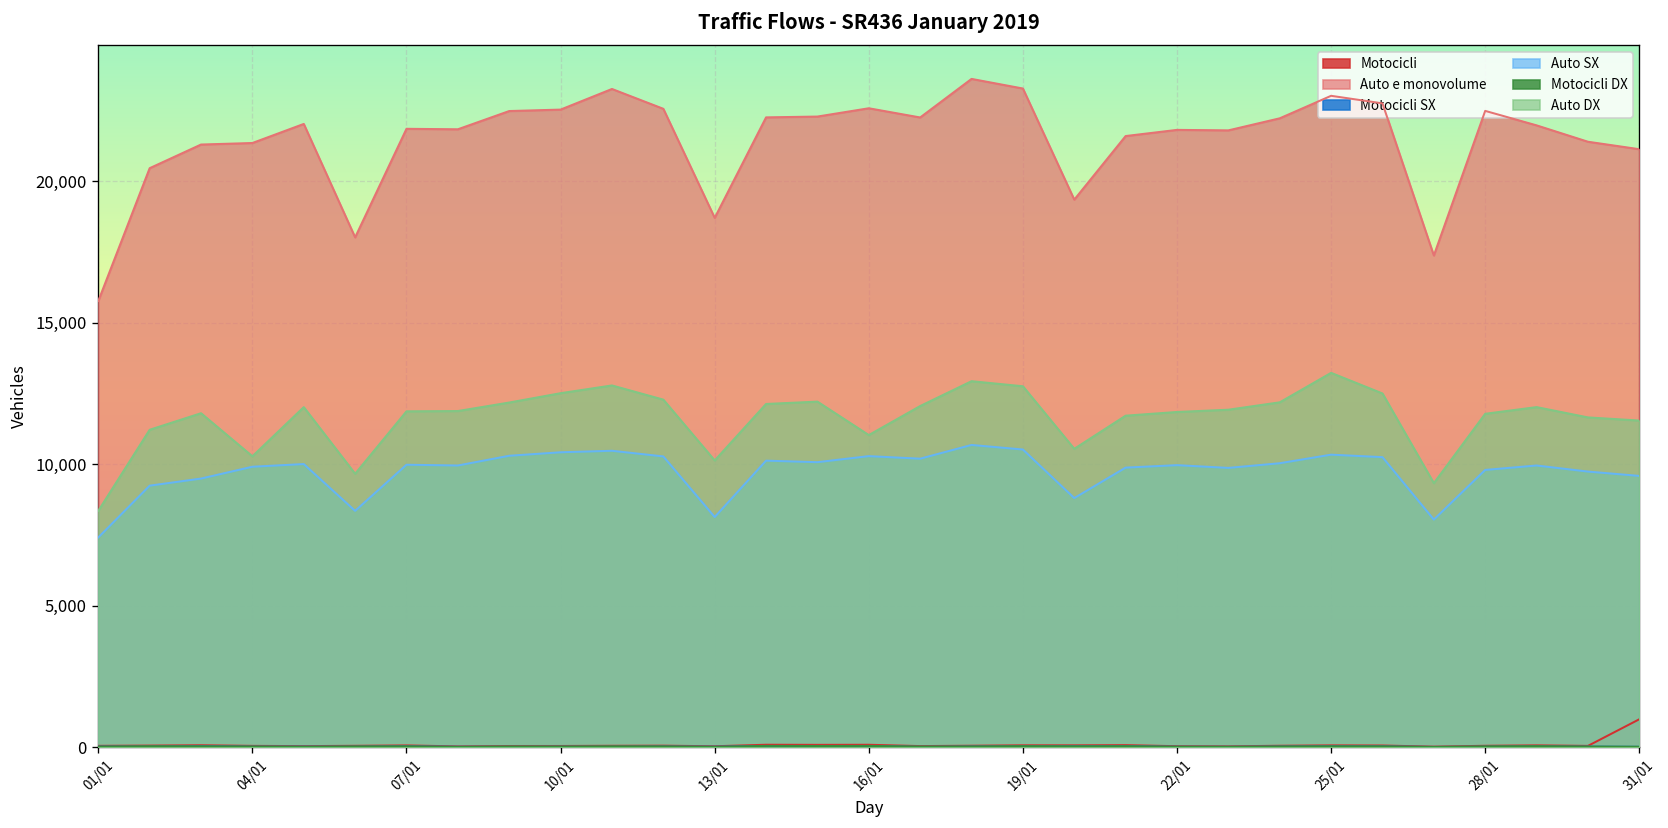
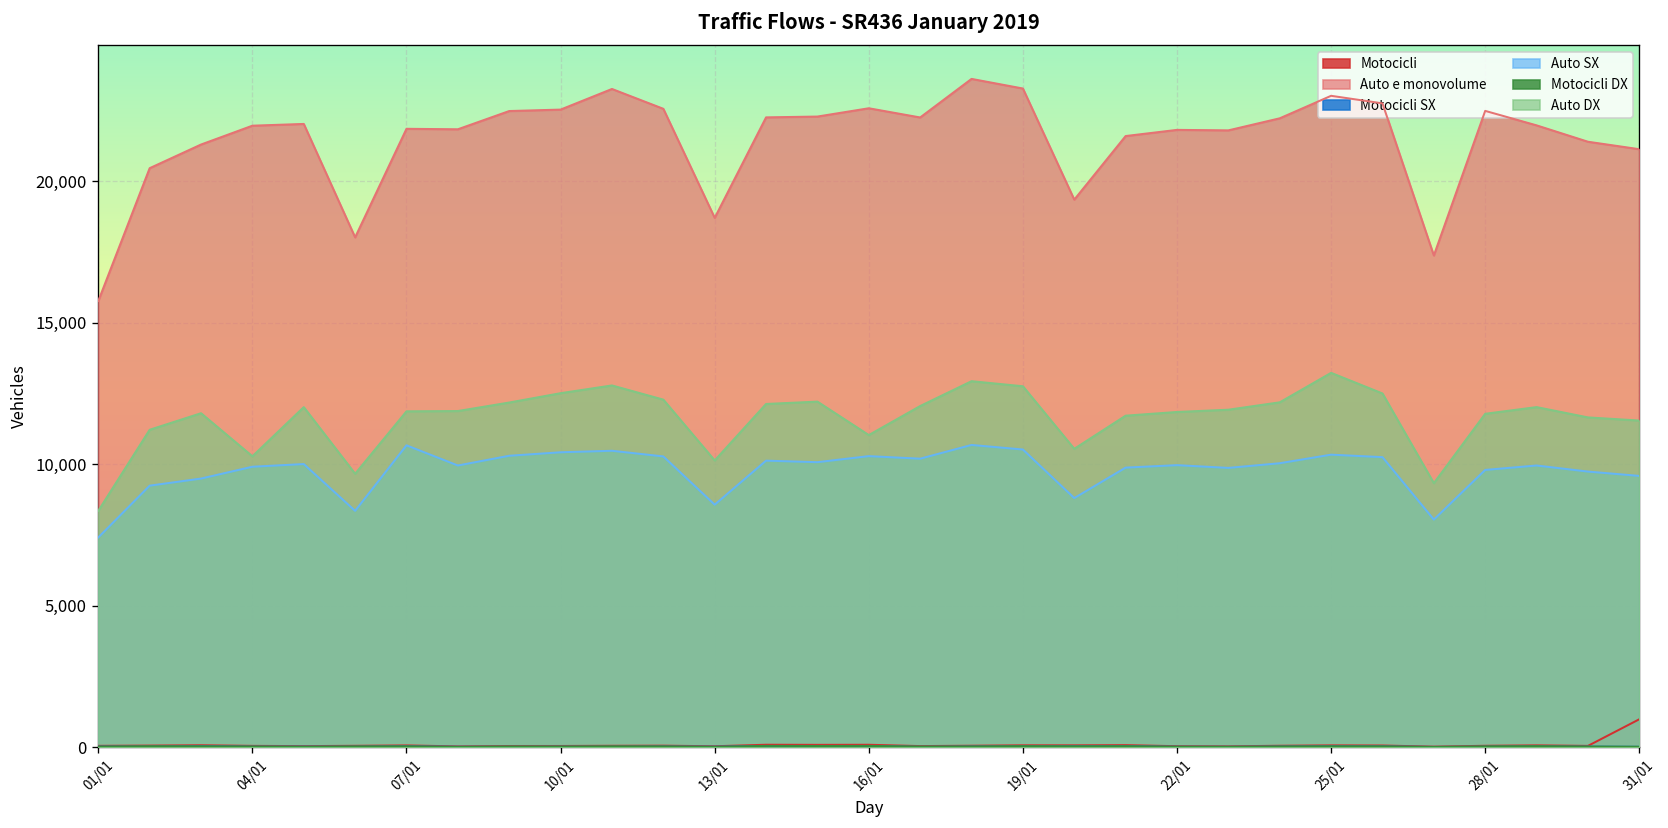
  {
    "Motocicli": {
      "31/01": "1,000"
    },
    "Auto e monovolume": {
      "01/01": "15,800",
-     "04/01": "21,400",
+     "04/01": "22,000",
      "07/01": "21,900",
      "10/01": "22,500",
      "13/01": "18,700",
      "16/01": "22,600",
      "19/01": "23,300",
      "22/01": "21,800",
      "31/01": "21,100"
    },
    "Motocicli DX": {
      "31/01": "0"
    },
    "Auto SX": {
      "01/01": "7,400",
      "04/01": "9,900",
-     "07/01": "10,000",
+     "07/01": "10,700",
      "10/01": "10,400",
-     "13/01": "8,100",
+     "13/01": "8,600",
      "16/01": "10,300",
      "19/01": "10,500",
      "22/01": "10,000",
      "25/01": "10,300",
      "28/01": "9,800",
      "31/01": "9,600"
    },
    "Auto DX": {
      "01/01": "8,400",
      "04/01": "10,300",
      "07/01": "11,900",
      "10/01": "12,500",
      "13/01": "10,100",
      "16/01": "11,000",
      "19/01": "12,800",
      "22/01": "11,900",
      "25/01": "13,200",
      "28/01": "11,800",
      "31/01": "11,500"
    }
  }
